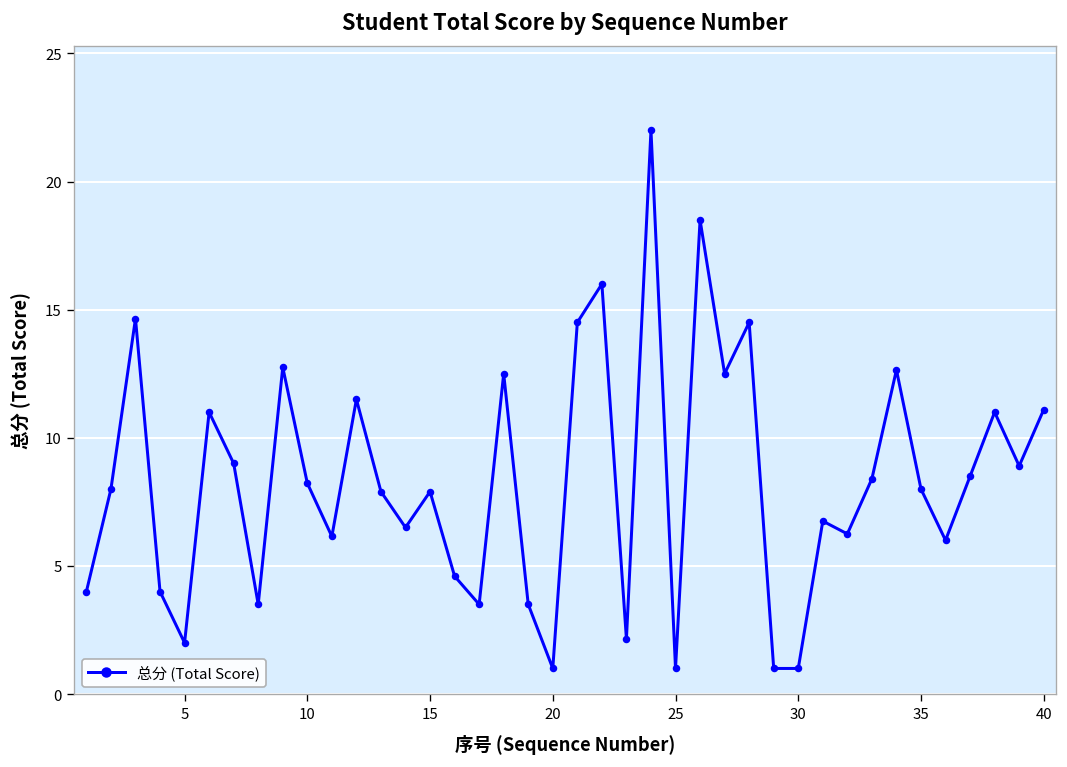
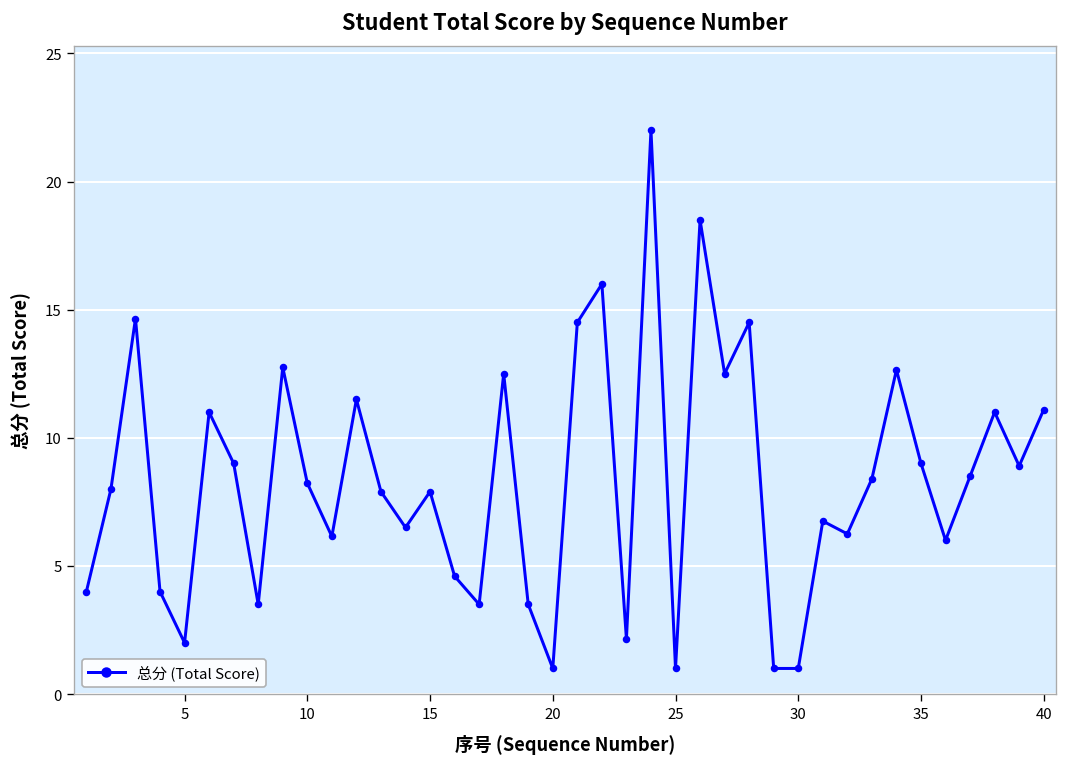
  {
    "5": 2,
    "10": 8.2,
    "15": 8,
    "20": 1,
    "25": 1,
    "30": 1,
-   "35": 8,
+   "35": 9,
    "40": 11
  }
